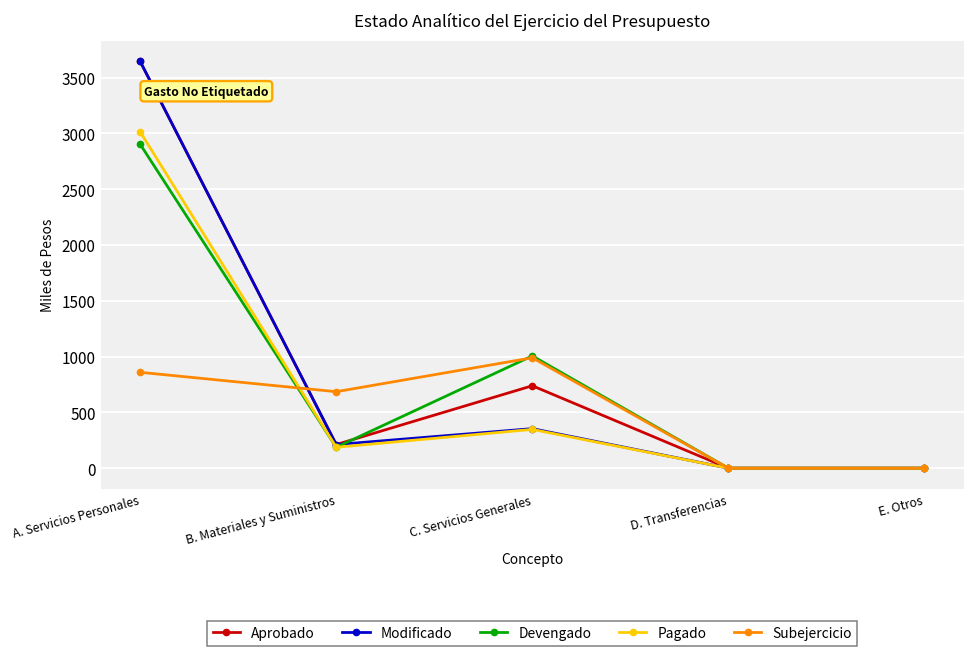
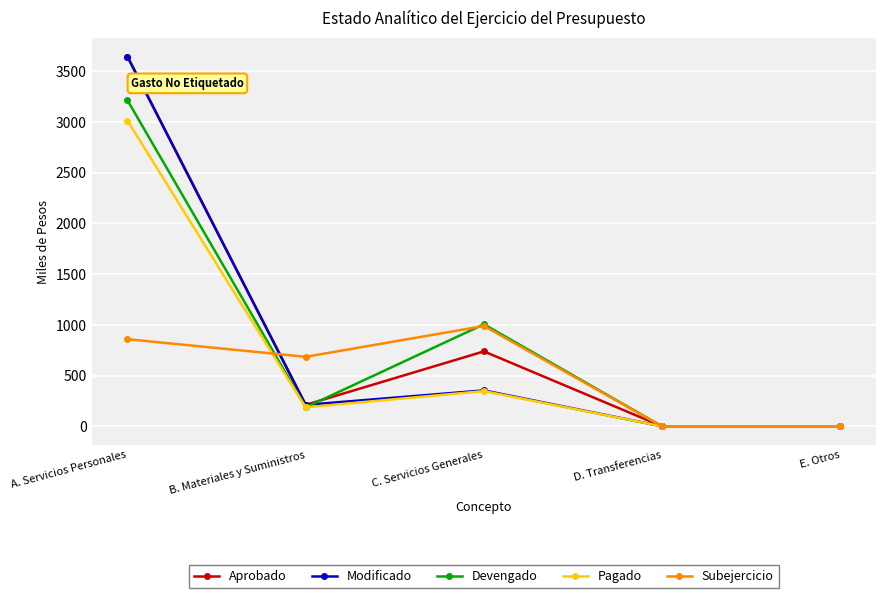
  {
    "Aprobado": {
      "C. Servicios Generales": 740
    },
    "Devengado": {
-     "A. Servicios Personales": 2900
+     "A. Servicios Personales": 3220
    },
    "Pagado": {
      "A. Servicios Personales": 3010
    },
    "Subejercicio": {
      "A. Servicios Personales": 860,
      "B. Materiales y Suministros": 690
    }
  }
